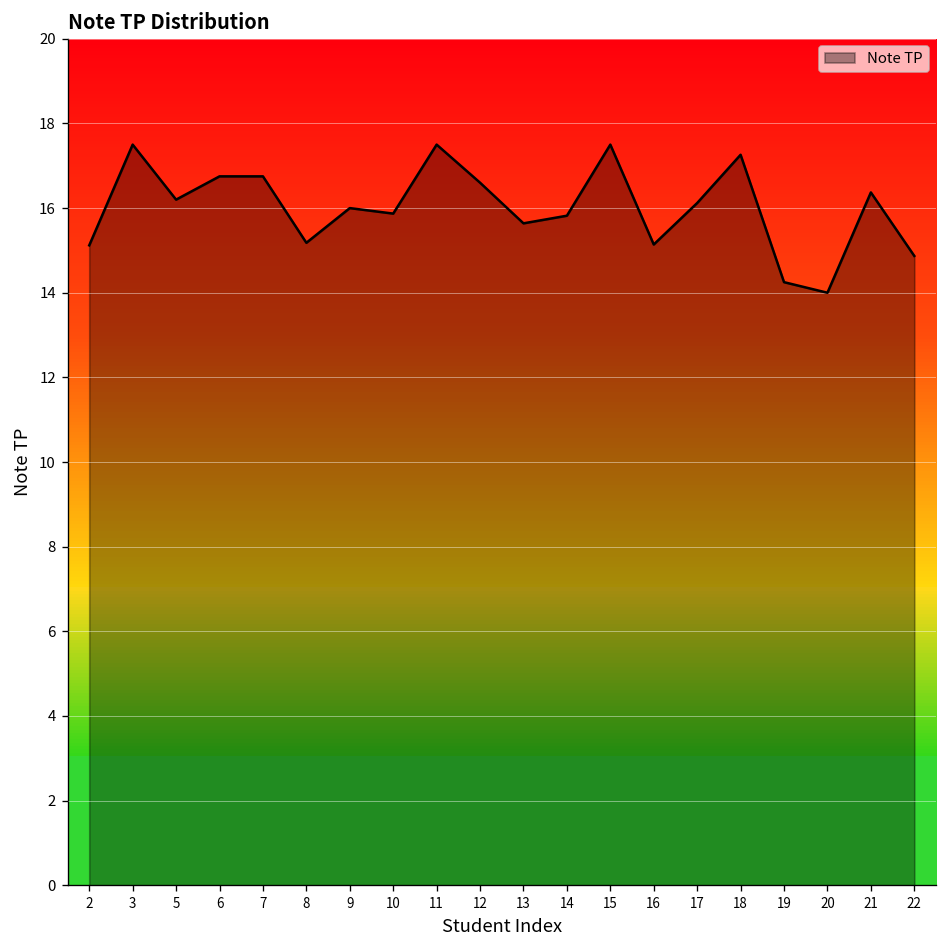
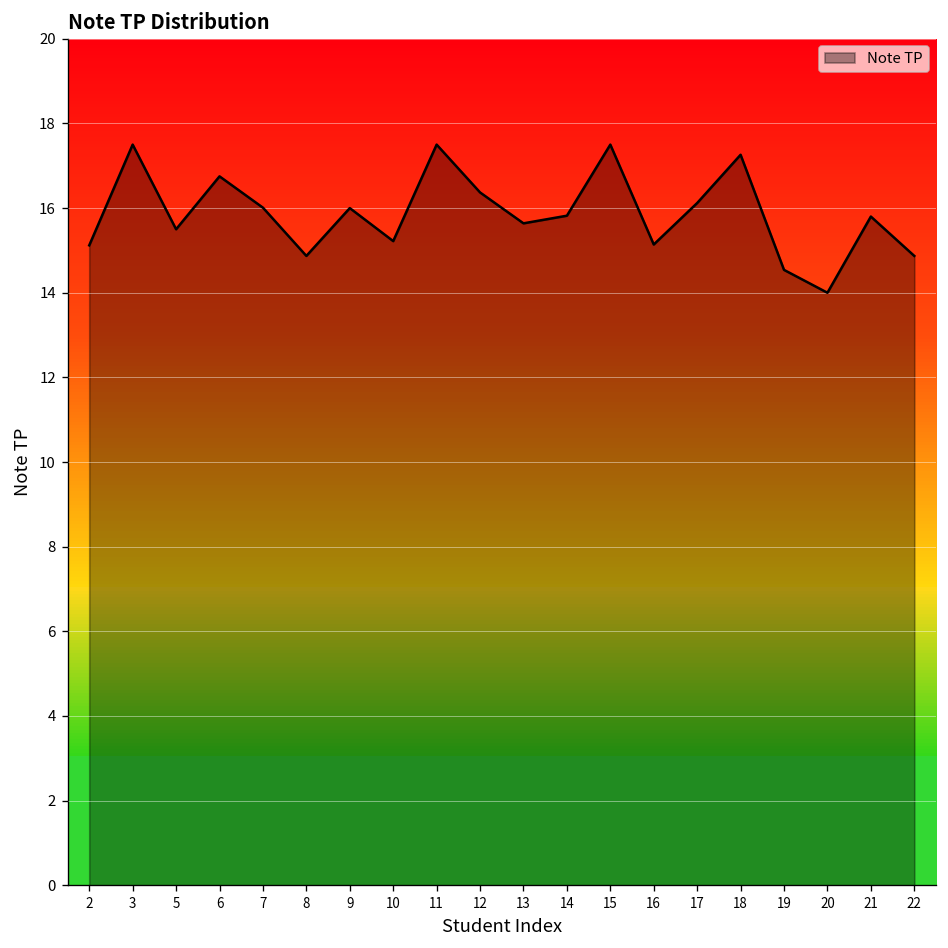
  {
    "2": 15.1,
    "3": 17.5,
-   "5": 16.2,
+   "5": 15.5,
    "6": 16.8,
-   "7": 16.8,
-   "8": 15.2,
+   "7": 16.0,
+   "8": 14.9,
    "9": 16.0,
-   "10": 15.9,
+   "10": 15.2,
    "11": 17.5,
-   "12": 16.6,
+   "12": 16.4,
    "13": 15.6,
    "14": 15.8,
    "15": 17.5,
    "16": 15.1,
    "17": 16.1,
    "18": 17.3,
-   "19": 14.3,
+   "19": 14.5,
    "20": 14.0,
-   "21": 16.4,
+   "21": 15.8,
    "22": 14.9
  }
